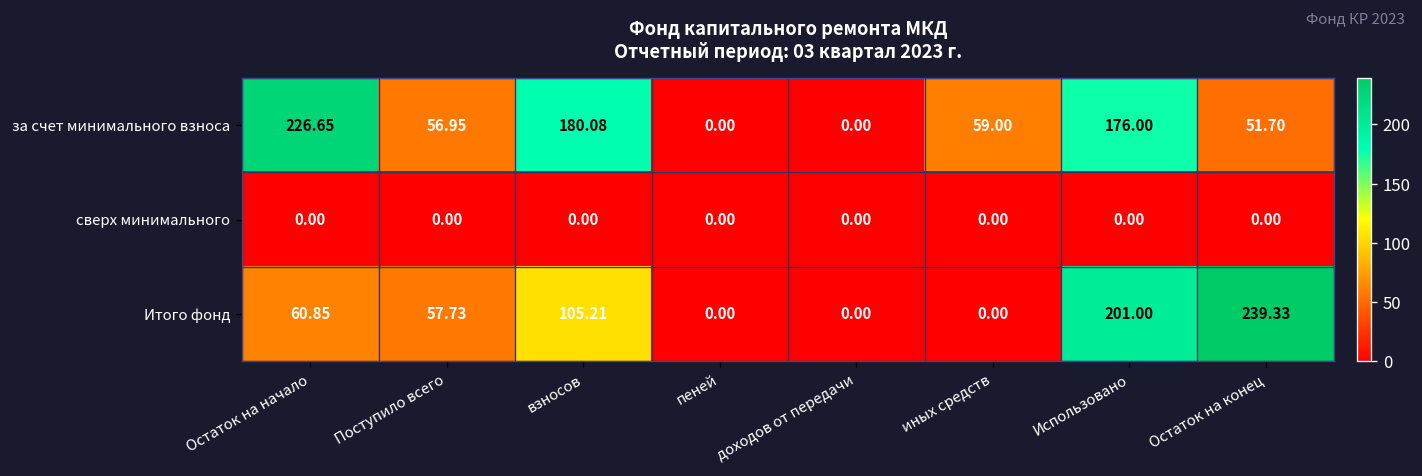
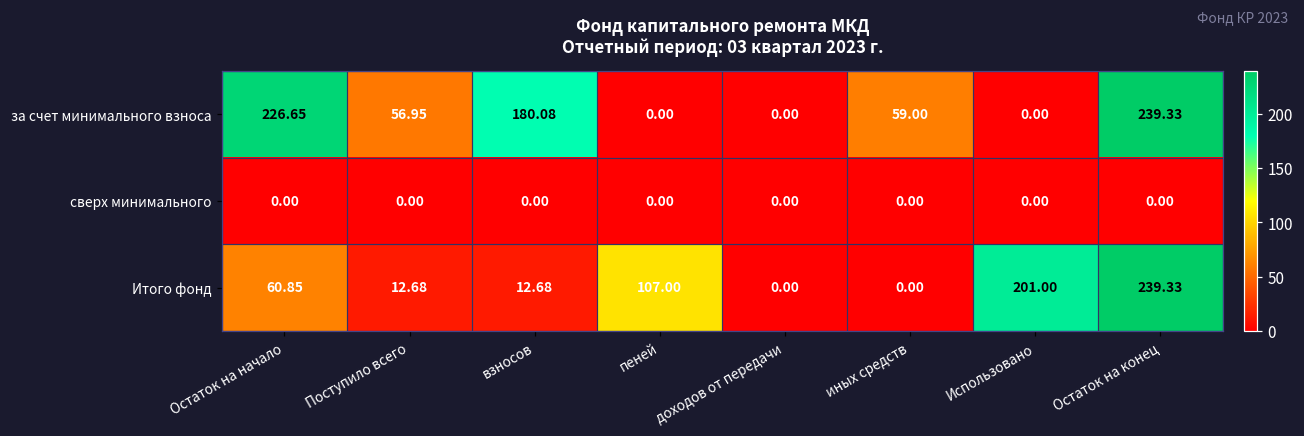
  {
    "за счет минимального взноса": {
      "Остаток на начало": 226.65,
      "Поступило всего": 56.95,
      "взносов": 180.08,
      "пеней": 0.00,
      "доходов от передачи": 0.00,
      "иных средств": 59.00,
-     "Использовано": 176.00,
-     "Остаток на конец": 51.70
+     "Использовано": 0.00,
+     "Остаток на конец": 239.33
    },
    "сверх минимального": {
      "Остаток на начало": 0.00,
      "Поступило всего": 0.00,
      "взносов": 0.00,
      "пеней": 0.00,
      "доходов от передачи": 0.00,
      "иных средств": 0.00,
      "Использовано": 0.00,
      "Остаток на конец": 0.00
    },
    "Итого фонд": {
      "Остаток на начало": 60.85,
-     "Поступило всего": 57.73,
-     "взносов": 105.21,
-     "пеней": 0.00,
+     "Поступило всего": 12.68,
+     "взносов": 12.68,
+     "пеней": 107.00,
      "доходов от передачи": 0.00,
      "иных средств": 0.00,
      "Использовано": 201.00,
      "Остаток на конец": 239.33
    }
  }
